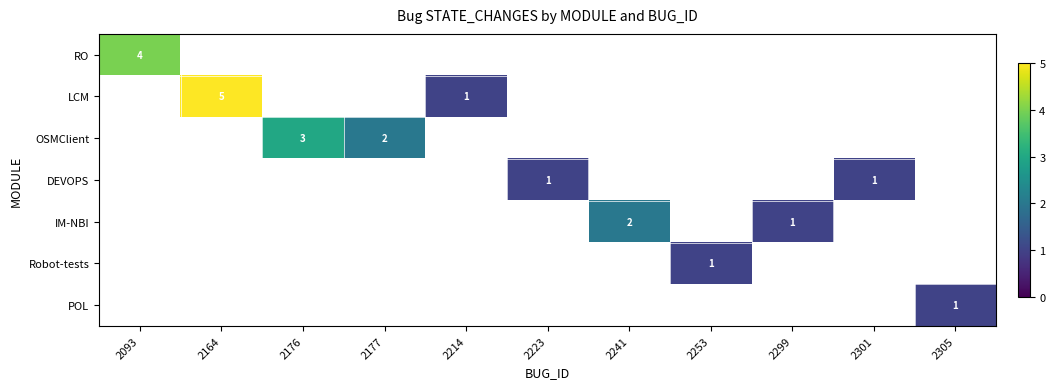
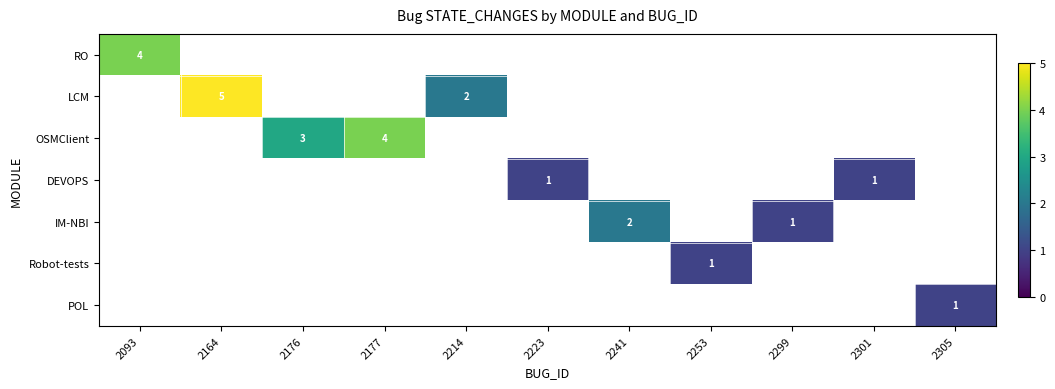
  {
    "RO": {
      "2093": 4
    },
    "LCM": {
      "2164": 5,
-     "2214": 1
+     "2214": 2
    },
    "OSMClient": {
      "2176": 3,
-     "2177": 2
+     "2177": 4
    },
    "DEVOPS": {
      "2223": 1,
      "2301": 1
    },
    "IM-NBI": {
      "2241": 2,
      "2299": 1
    },
    "Robot-tests": {
      "2253": 1
    },
    "POL": {
      "2305": 1
    }
  }
